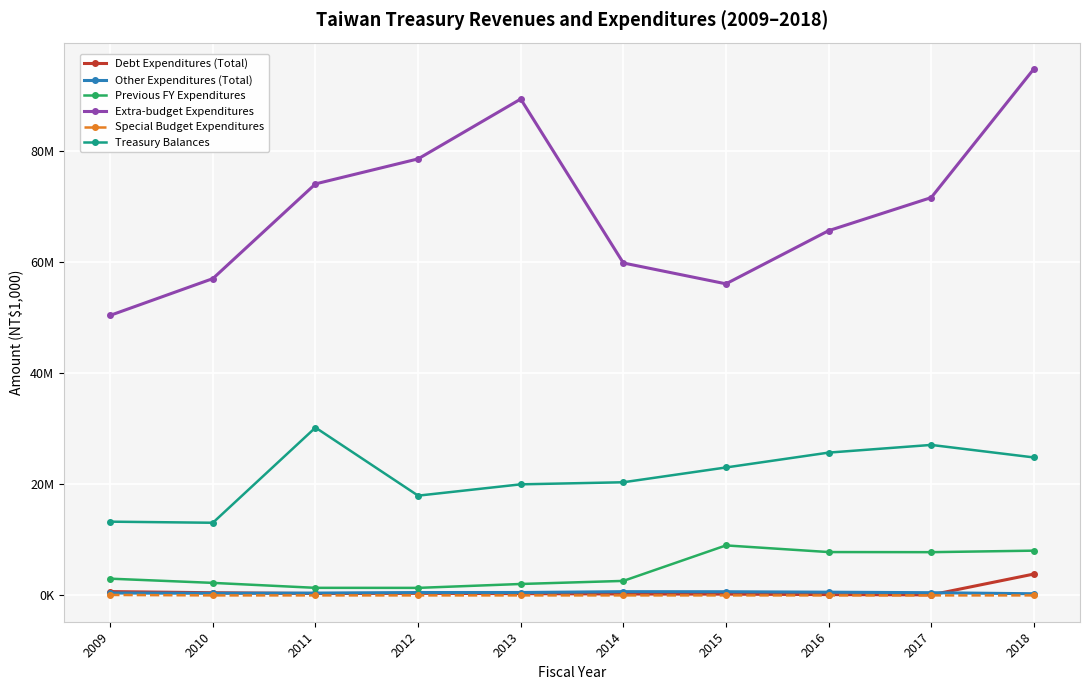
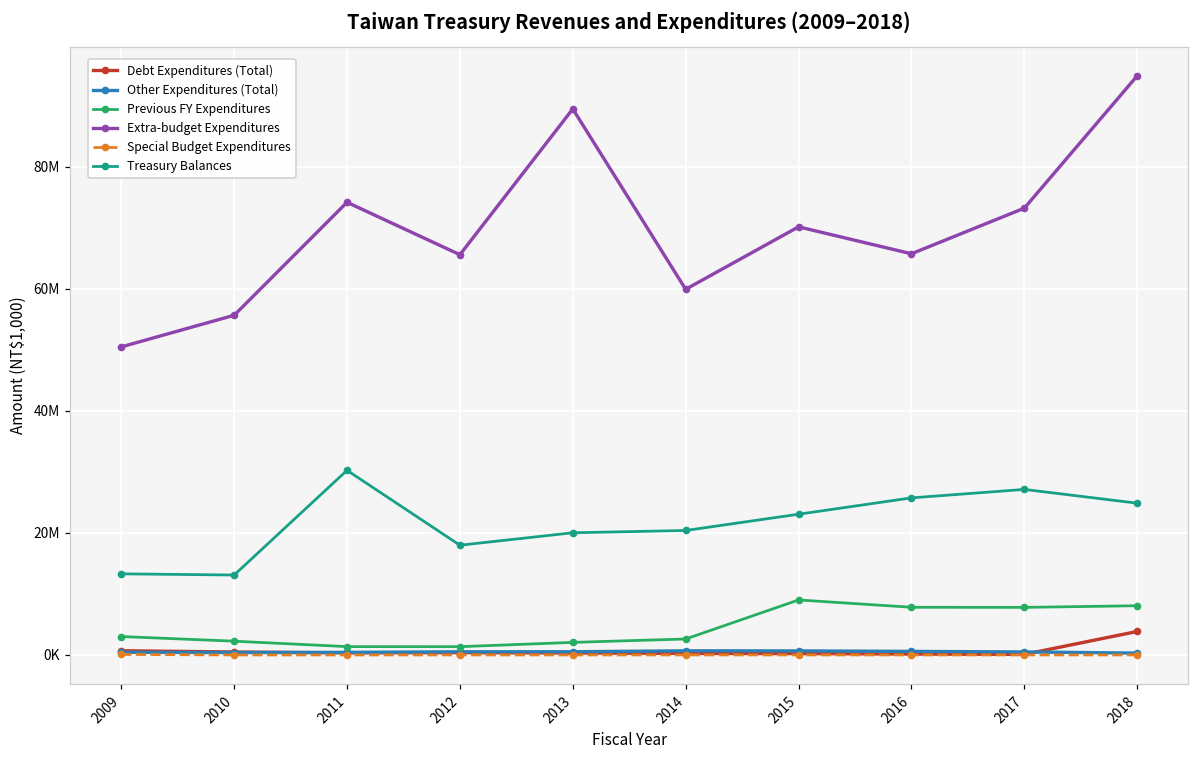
  {
    "Debt Expenditures (Total)": {
      "2018": 4000000
    },
    "Extra-budget Expenditures": {
      "2009": 50000000,
-     "2010": 57000000,
+     "2010": 56000000,
      "2011": 74000000,
-     "2012": 79000000,
+     "2012": 66000000,
      "2013": 89000000,
      "2014": 60000000,
-     "2015": 56000000,
+     "2015": 70000000,
      "2016": 66000000,
-     "2017": 72000000,
+     "2017": 73000000,
      "2018": 95000000
    }
  }
